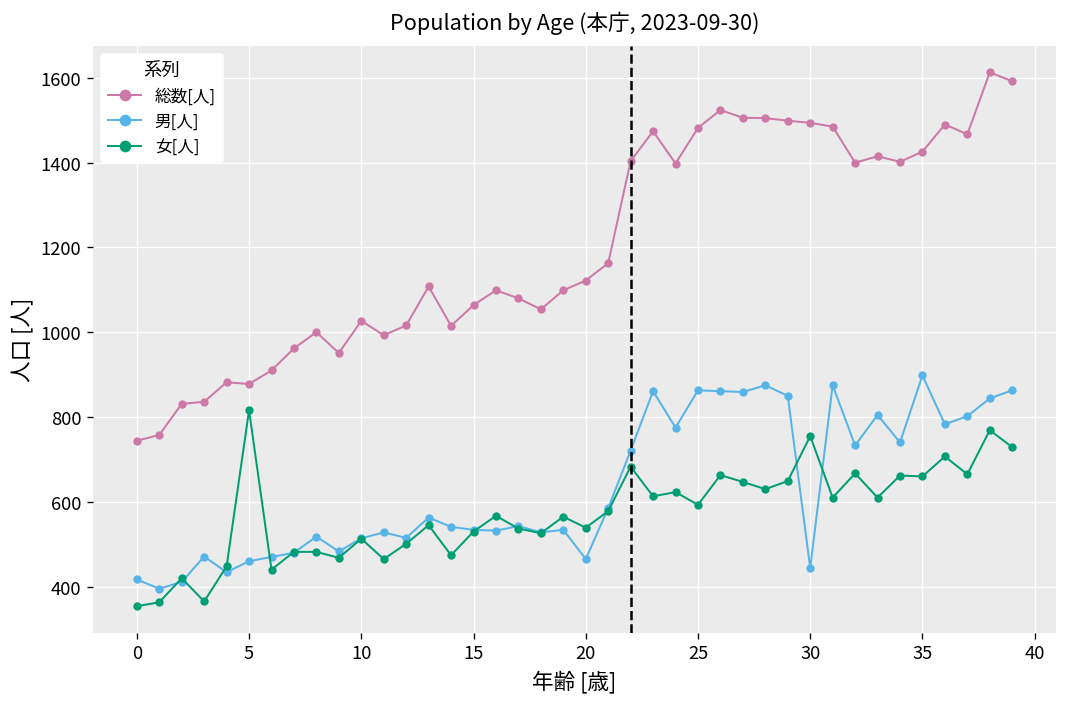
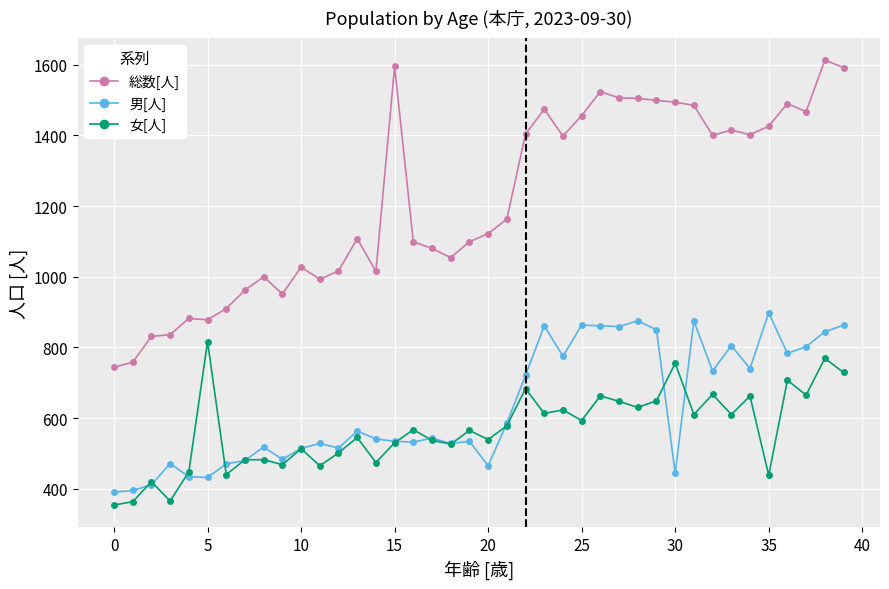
  {
    "総数[人]": {
      "0": 740,
      "5": 880,
      "10": 1030,
-     "15": 1060,
+     "15": 1600,
      "20": 1120,
-     "25": 1480,
+     "25": 1460,
      "30": 1490,
      "35": 1430
    },
    "男[人]": {
-     "0": 420,
-     "5": 460,
+     "0": 390,
+     "5": 430,
      "20": 470,
      "25": 860,
      "30": 440,
      "35": 900
    },
    "女[人]": {
      "0": 350,
      "5": 820,
      "20": 540,
      "25": 590,
      "30": 760,
-     "35": 660
+     "35": 440
    }
  }
